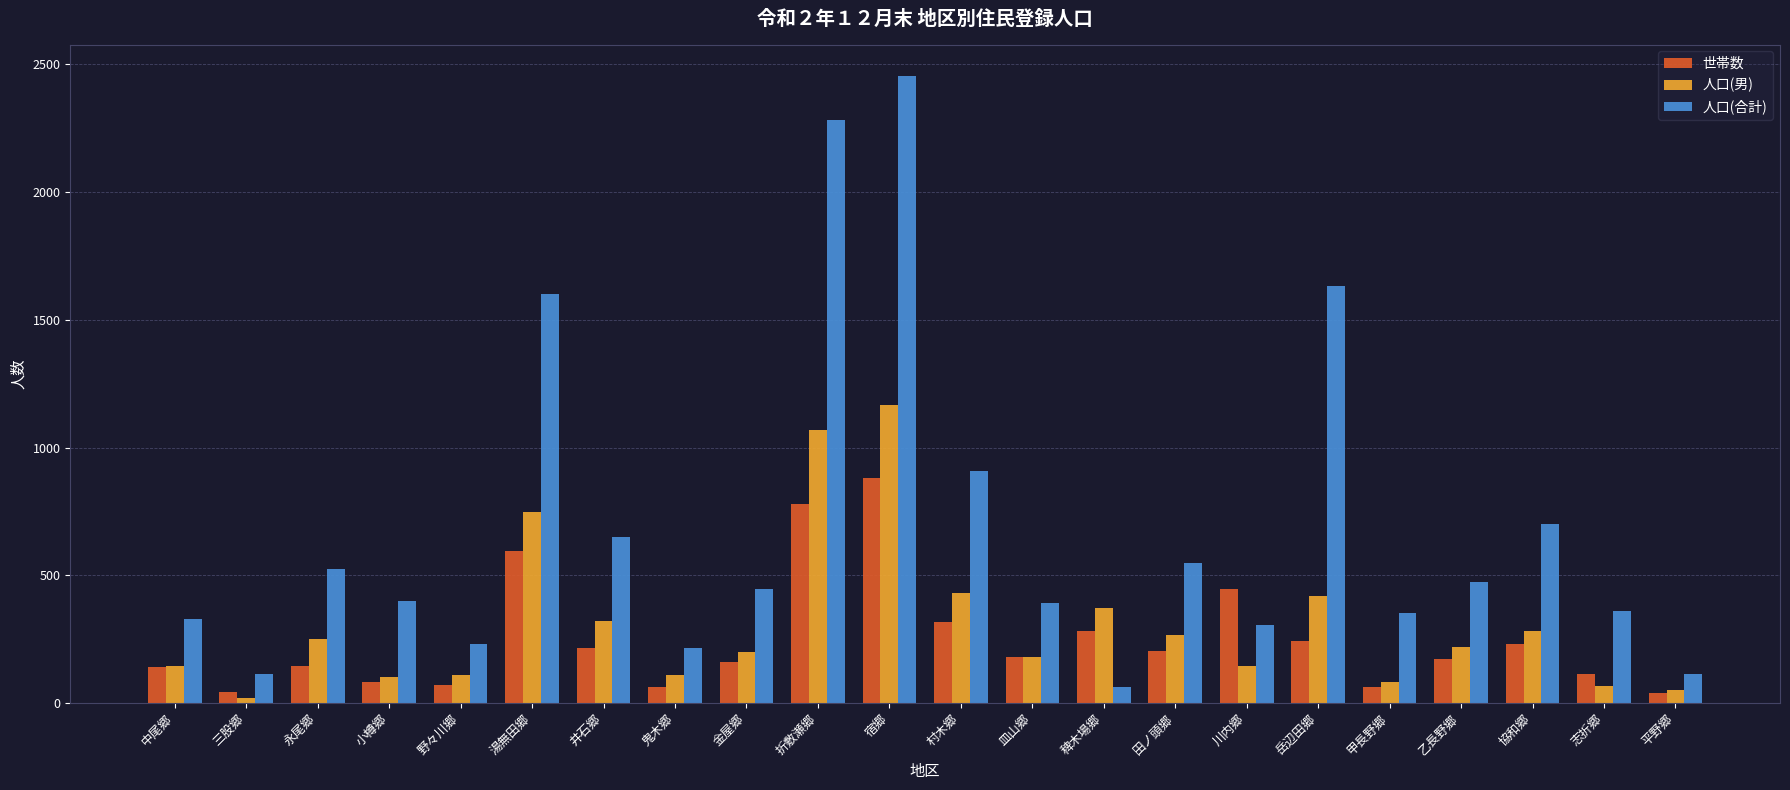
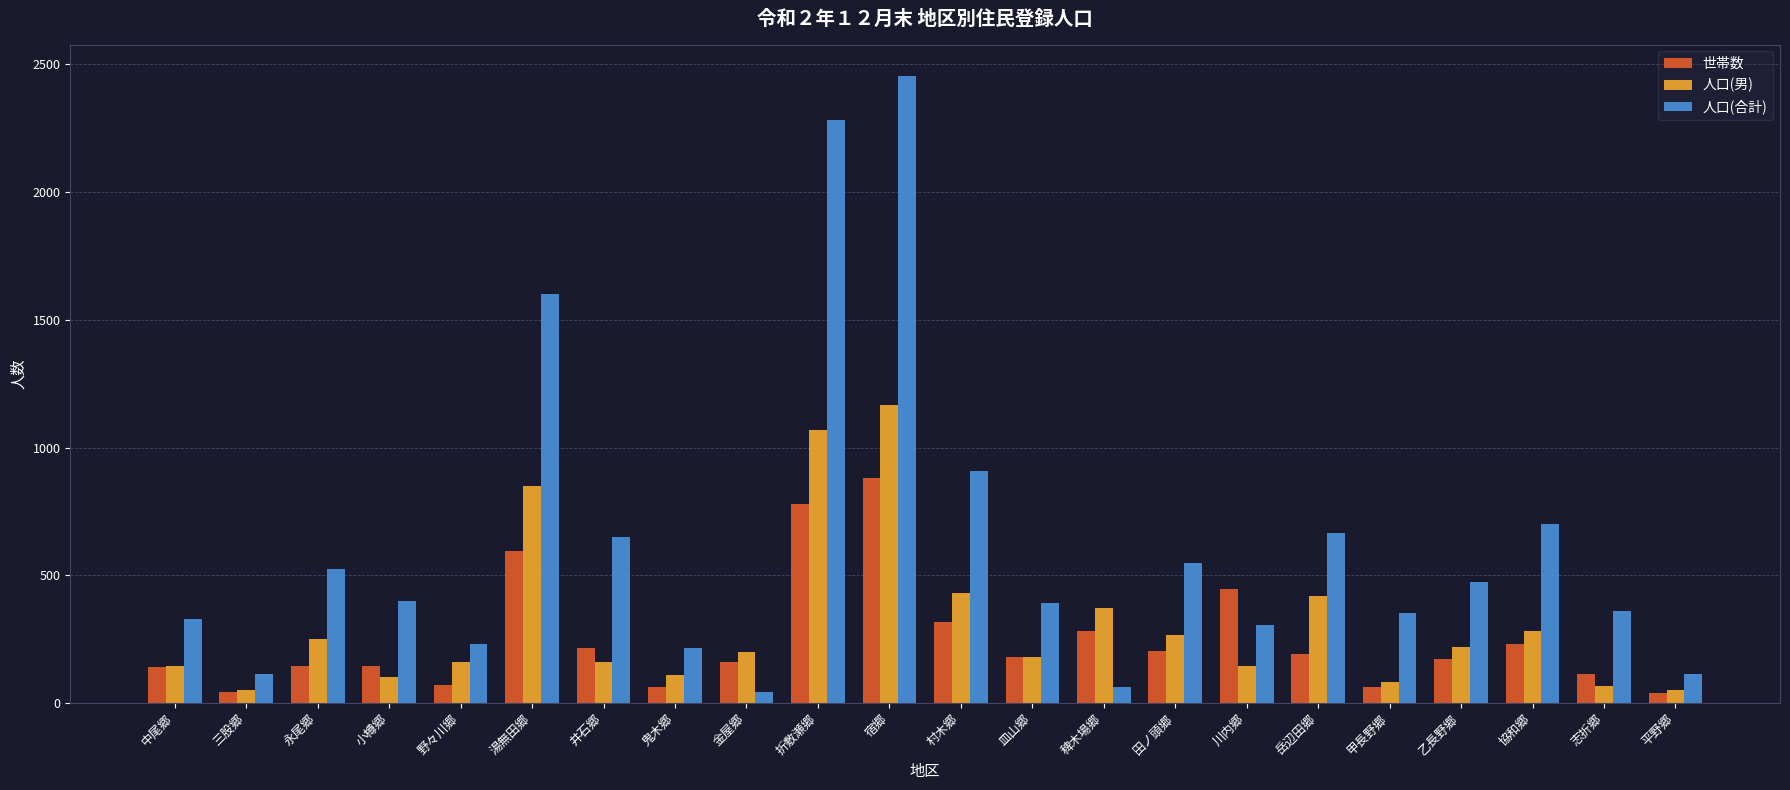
  {
    "世帯数": {
      "中尾郷": 140,
      "三股郷": 50,
      "永尾郷": 150,
-     "小樽郷": 80,
+     "小樽郷": 150,
      "野々川郷": 70,
      "湯無田郷": 600,
      "井石郷": 220,
      "鬼木郷": 70,
      "金屋郷": 160,
      "折敷瀬郷": 780,
      "宿郷": 880,
      "村木郷": 320,
      "皿山郷": 180,
      "稗木場郷": 280,
      "田ノ頭郷": 200,
      "川内郷": 450,
-     "岳辺田郷": 240,
+     "岳辺田郷": 190,
      "甲長野郷": 60,
      "乙長野郷": 170,
      "協和郷": 230,
      "志折郷": 110,
      "平野郷": 40
    },
    "人口(男)": {
      "中尾郷": 150,
-     "三股郷": 20,
+     "三股郷": 50,
      "永尾郷": 250,
      "小樽郷": 100,
-     "野々川郷": 110,
-     "湯無田郷": 750,
-     "井石郷": 320,
+     "野々川郷": 160,
+     "湯無田郷": 850,
+     "井石郷": 160,
      "鬼木郷": 110,
      "金屋郷": 200,
      "折敷瀬郷": 1070,
      "宿郷": 1170,
      "村木郷": 430,
      "皿山郷": 180,
      "稗木場郷": 370,
      "田ノ頭郷": 270,
      "川内郷": 150,
      "岳辺田郷": 420,
      "甲長野郷": 80,
      "乙長野郷": 220,
      "協和郷": 280,
      "志折郷": 70,
      "平野郷": 50
    },
    "人口(合計)": {
      "中尾郷": 330,
      "三股郷": 110,
      "永尾郷": 530,
      "小樽郷": 400,
      "野々川郷": 230,
      "湯無田郷": 1600,
      "井石郷": 650,
      "鬼木郷": 220,
-     "金屋郷": 450,
+     "金屋郷": 40,
      "折敷瀬郷": 2280,
      "宿郷": 2450,
      "村木郷": 910,
      "皿山郷": 390,
      "稗木場郷": 60,
      "田ノ頭郷": 550,
      "川内郷": 310,
-     "岳辺田郷": 1630,
+     "岳辺田郷": 670,
      "甲長野郷": 350,
      "乙長野郷": 480,
      "協和郷": 700,
      "志折郷": 360,
      "平野郷": 120
    }
  }
